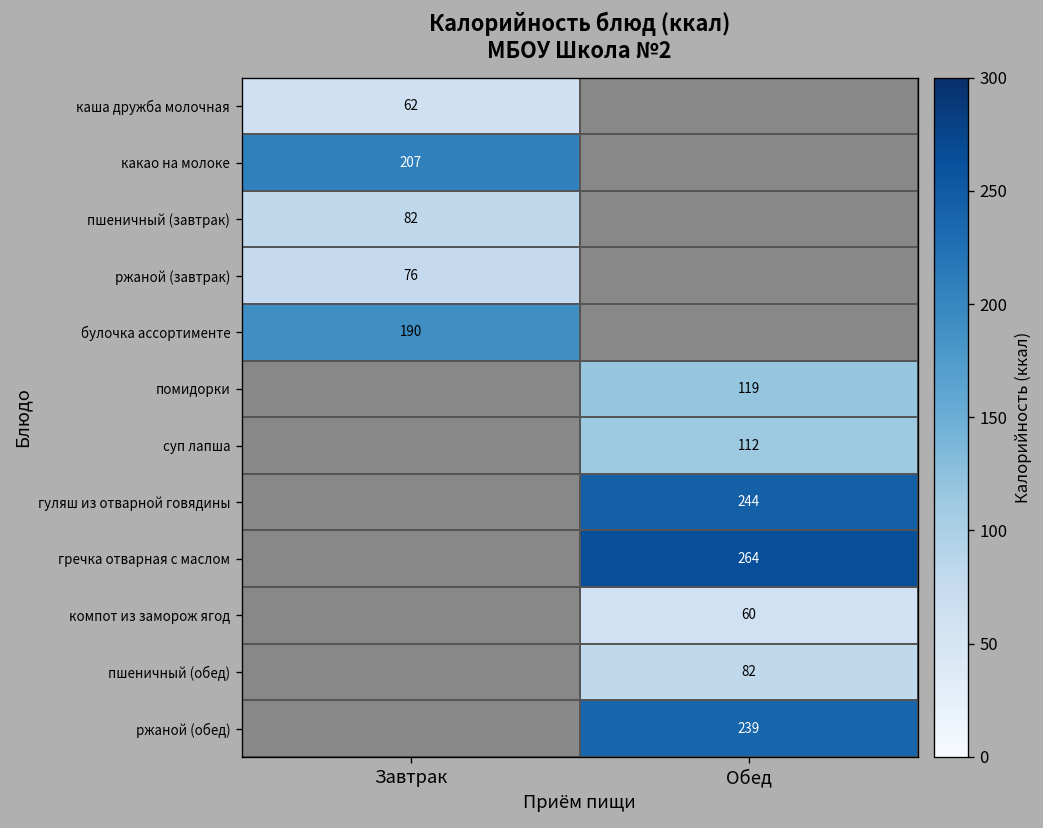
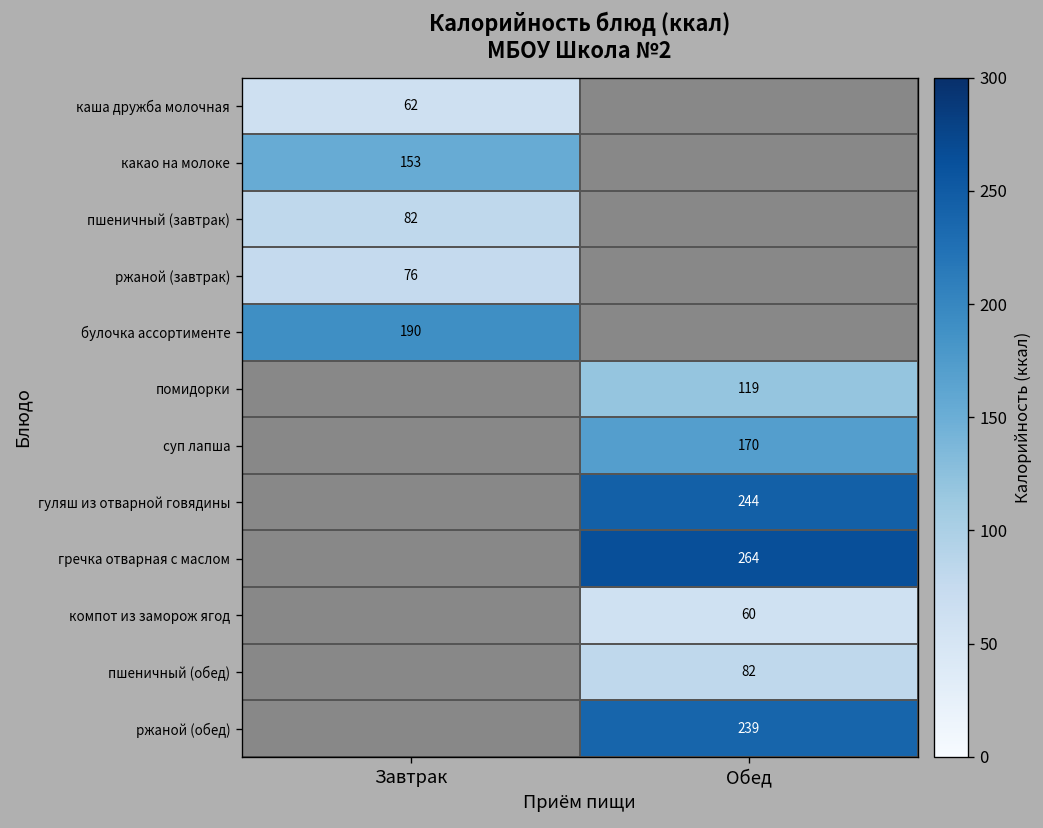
  {
    "каша дружба молочная": {
      "Завтрак": 62
    },
    "какао на молоке": {
-     "Завтрак": 207
+     "Завтрак": 153
    },
    "пшеничный (завтрак)": {
      "Завтрак": 82
    },
    "ржаной (завтрак)": {
      "Завтрак": 76
    },
    "булочка ассортименте": {
      "Завтрак": 190
    },
    "помидорки": {
      "Обед": 119
    },
    "суп лапша": {
-     "Обед": 112
+     "Обед": 170
    },
    "гуляш из отварной говядины": {
      "Обед": 244
    },
    "гречка отварная с маслом": {
      "Обед": 264
    },
    "компот из заморож ягод": {
      "Обед": 60
    },
    "пшеничный (обед)": {
      "Обед": 82
    },
    "ржаной (обед)": {
      "Обед": 239
    }
  }
